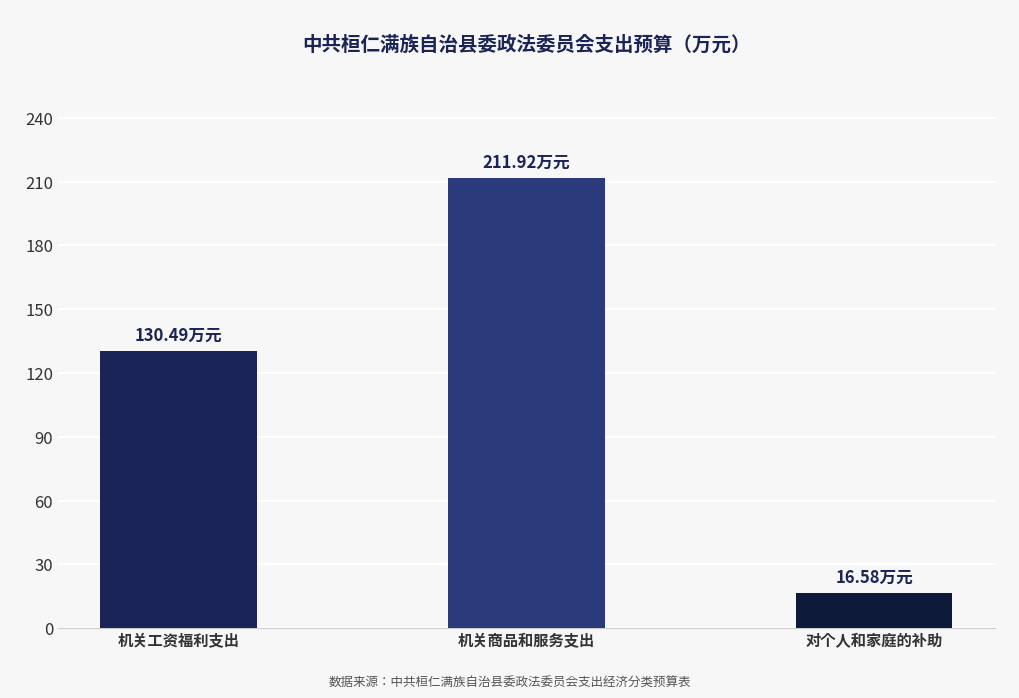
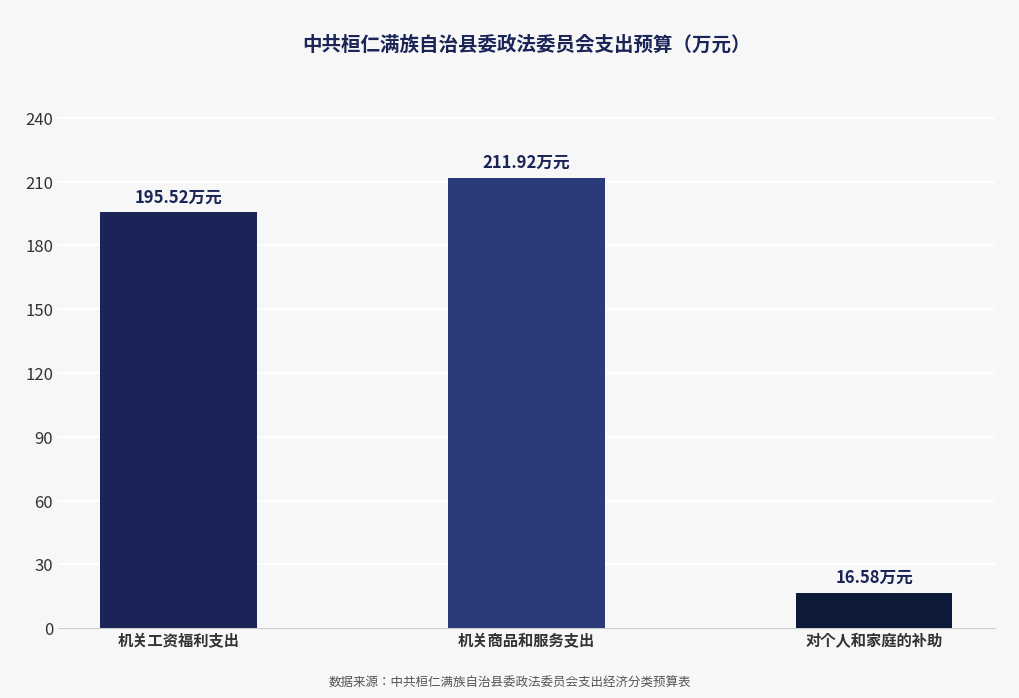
  {
-   "机关工资福利支出": 130.49,
+   "机关工资福利支出": 195.52,
    "机关商品和服务支出": 211.92,
    "对个人和家庭的补助": 16.58
  }
